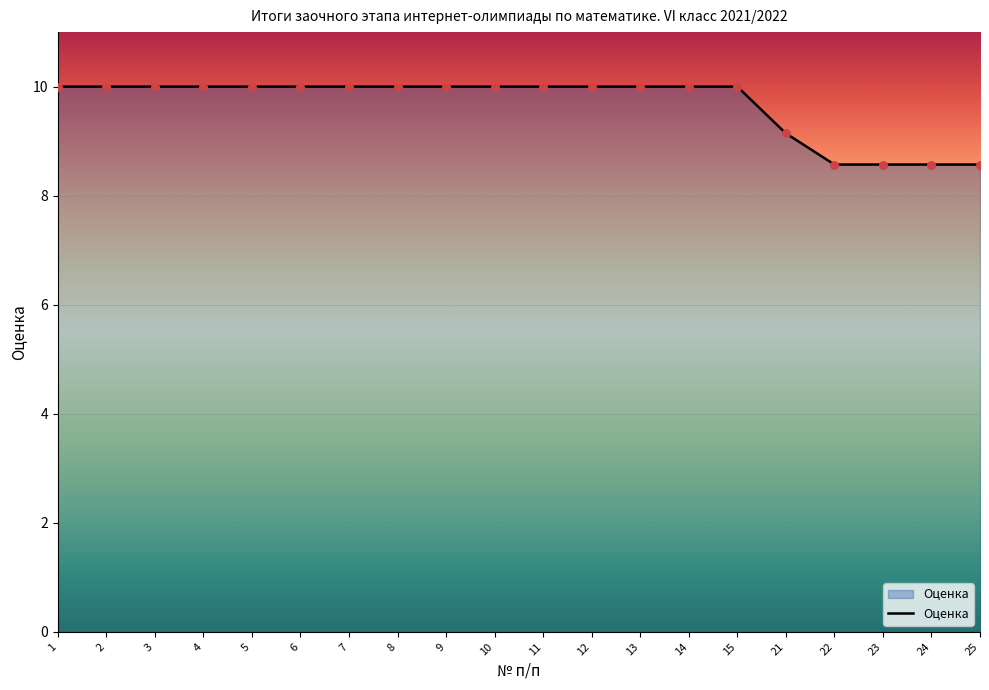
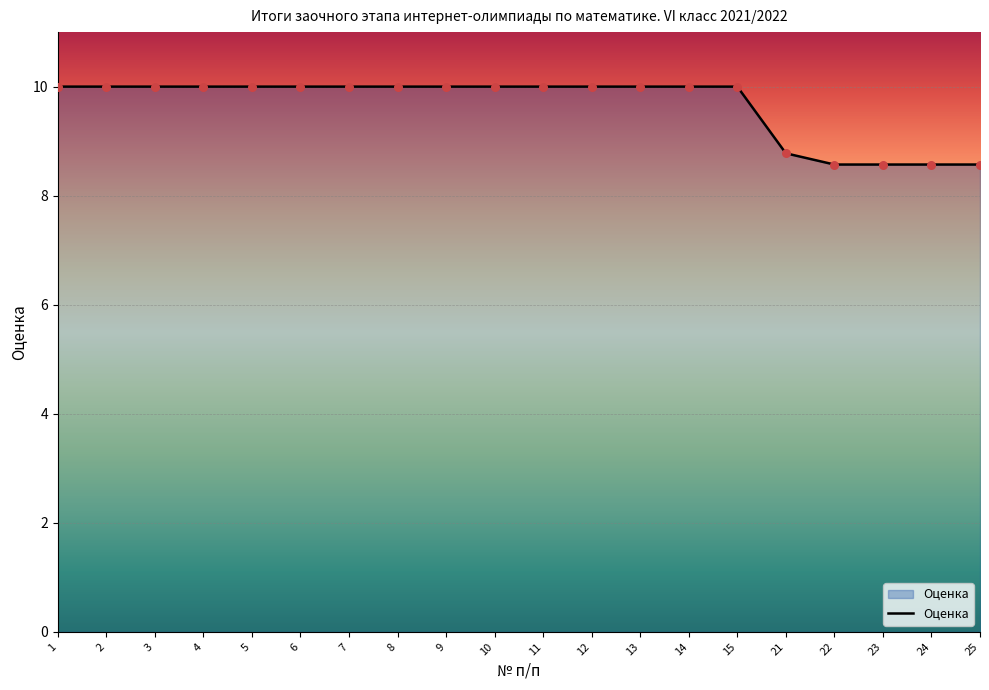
  {
    "1": 10.0,
    "2": 10.0,
    "3": 10.0,
    "4": 10.0,
    "5": 10.0,
    "6": 10.0,
    "7": 10.0,
    "8": 10.0,
    "9": 10.0,
    "10": 10.0,
    "11": 10.0,
    "12": 10.0,
    "13": 10.0,
    "14": 10.0,
    "15": 10.0,
-   "21": 9.1,
+   "21": 8.8,
    "22": 8.6,
    "23": 8.6,
    "24": 8.6,
    "25": 8.6
  }
